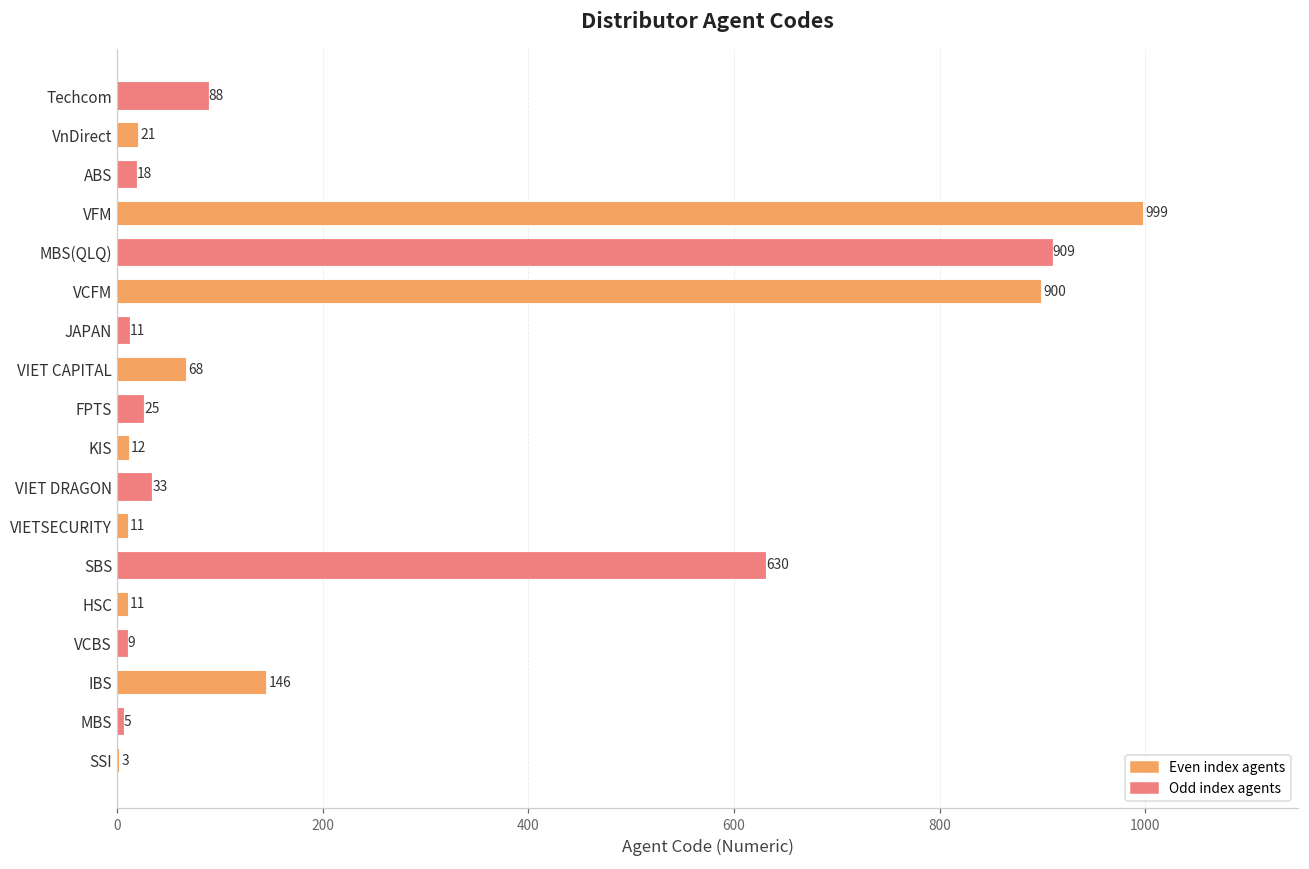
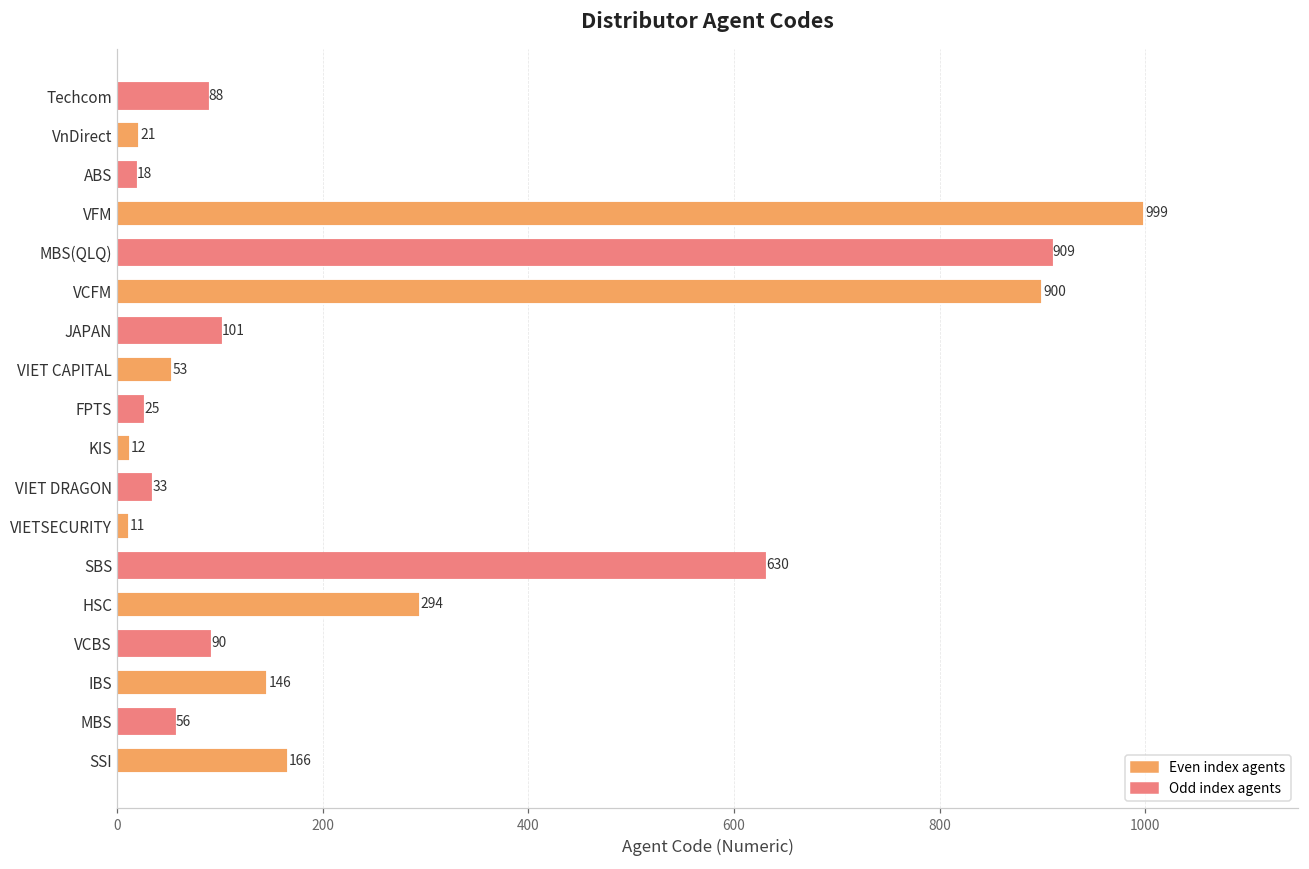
  {
    "Techcom": 88,
    "VnDirect": 21,
    "ABS": 18,
    "VFM": 999,
    "MBS(QLQ)": 909,
    "VCFM": 900,
-   "JAPAN": 11,
-   "VIET CAPITAL": 68,
+   "JAPAN": 101,
+   "VIET CAPITAL": 53,
    "FPTS": 25,
    "KIS": 12,
    "VIET DRAGON": 33,
    "VIETSECURITY": 11,
    "SBS": 630,
-   "HSC": 11,
-   "VCBS": 9,
+   "HSC": 294,
+   "VCBS": 90,
    "IBS": 146,
-   "MBS": 5,
-   "SSI": 3
+   "MBS": 56,
+   "SSI": 166
  }
